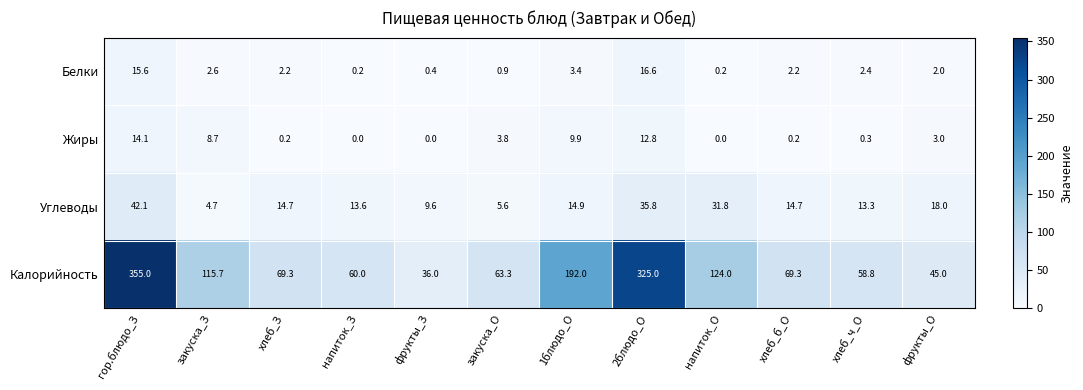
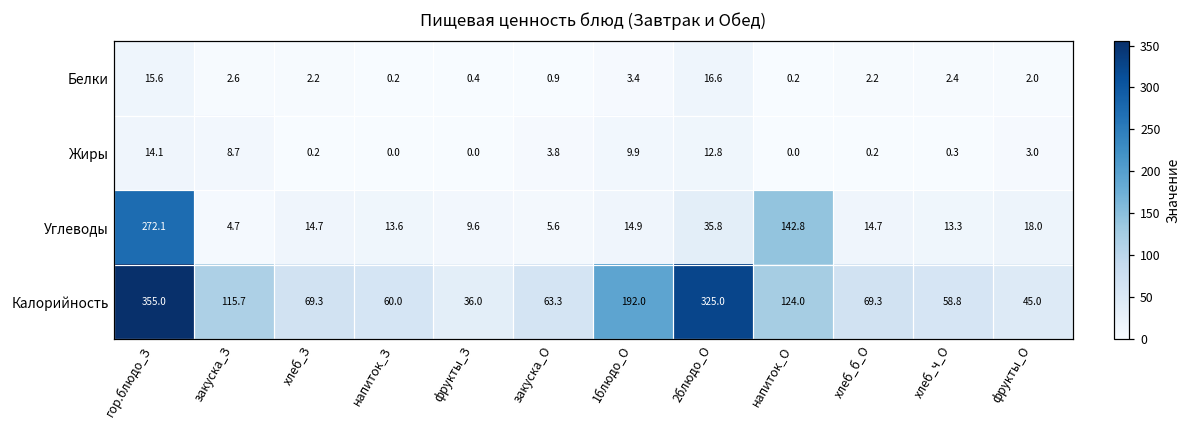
  {
    "Белки": {
      "гор.блюдо_З": 15.6,
      "закуска_З": 2.6,
      "хлеб_З": 2.2,
      "напиток_З": 0.2,
      "фрукты_З": 0.4,
      "закуска_О": 0.9,
      "1блюдо_О": 3.4,
      "2блюдо_О": 16.6,
      "напиток_О": 0.2,
      "хлеб_б_О": 2.2,
      "хлеб_ч_О": 2.4,
      "фрукты_О": 2.0
    },
    "Жиры": {
      "гор.блюдо_З": 14.1,
      "закуска_З": 8.7,
      "хлеб_З": 0.2,
      "напиток_З": 0.0,
      "фрукты_З": 0.0,
      "закуска_О": 3.8,
      "1блюдо_О": 9.9,
      "2блюдо_О": 12.8,
      "напиток_О": 0.0,
      "хлеб_б_О": 0.2,
      "хлеб_ч_О": 0.3,
      "фрукты_О": 3.0
    },
    "Углеводы": {
-     "гор.блюдо_З": 42.1,
+     "гор.блюдо_З": 272.1,
      "закуска_З": 4.7,
      "хлеб_З": 14.7,
      "напиток_З": 13.6,
      "фрукты_З": 9.6,
      "закуска_О": 5.6,
      "1блюдо_О": 14.9,
      "2блюдо_О": 35.8,
-     "напиток_О": 31.8,
+     "напиток_О": 142.8,
      "хлеб_б_О": 14.7,
      "хлеб_ч_О": 13.3,
      "фрукты_О": 18.0
    },
    "Калорийность": {
      "гор.блюдо_З": 355.0,
      "закуска_З": 115.7,
      "хлеб_З": 69.3,
      "напиток_З": 60.0,
      "фрукты_З": 36.0,
      "закуска_О": 63.3,
      "1блюдо_О": 192.0,
      "2блюдо_О": 325.0,
      "напиток_О": 124.0,
      "хлеб_б_О": 69.3,
      "хлеб_ч_О": 58.8,
      "фрукты_О": 45.0
    }
  }
